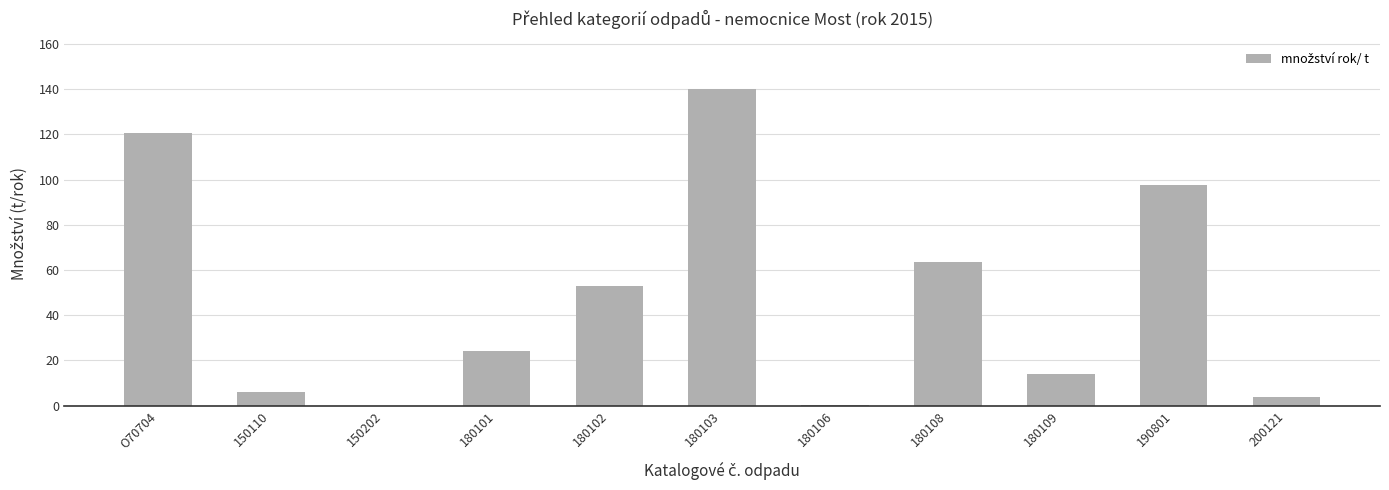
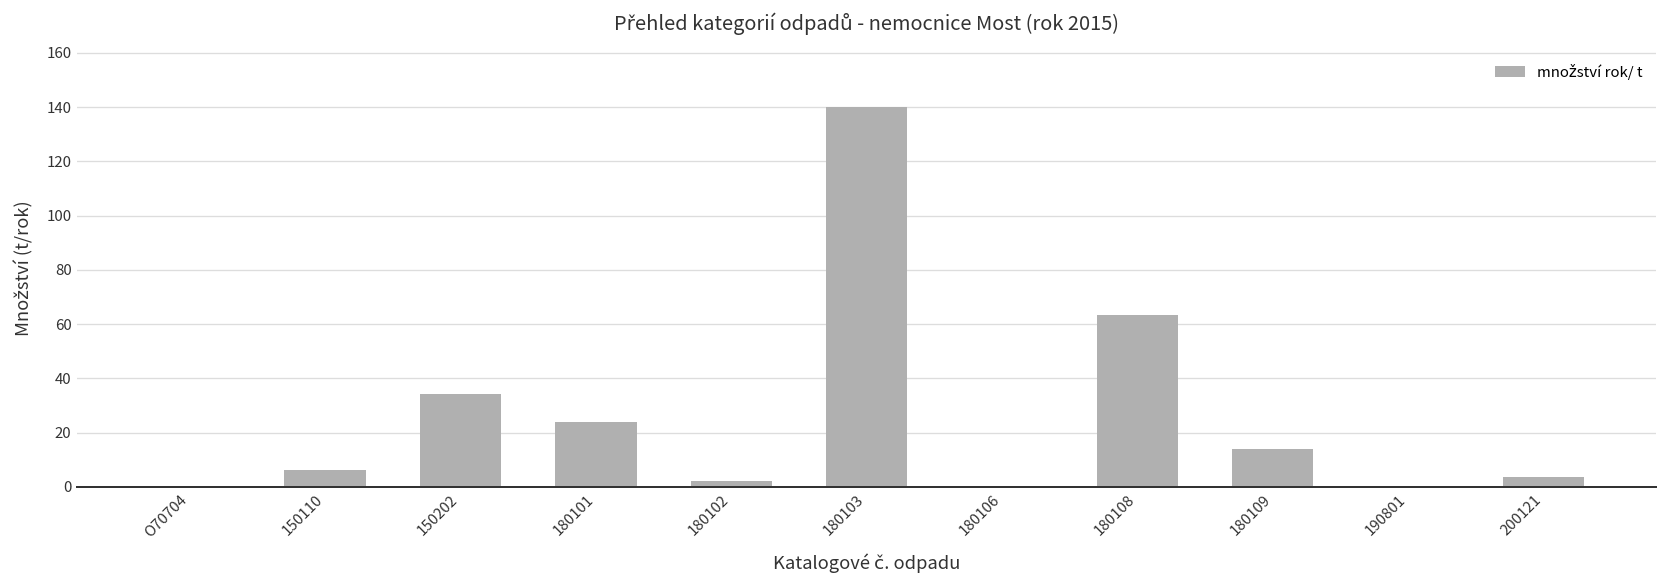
  {
-   "O70704": 121,
+   "O70704": 0,
    "150110": 6,
-   "150202": 0,
+   "150202": 34,
    "180101": 24,
-   "180102": 53,
+   "180102": 2,
    "180103": 140,
    "180108": 64,
    "180109": 14,
-   "190801": 98,
+   "190801": 0,
    "200121": 4
  }
